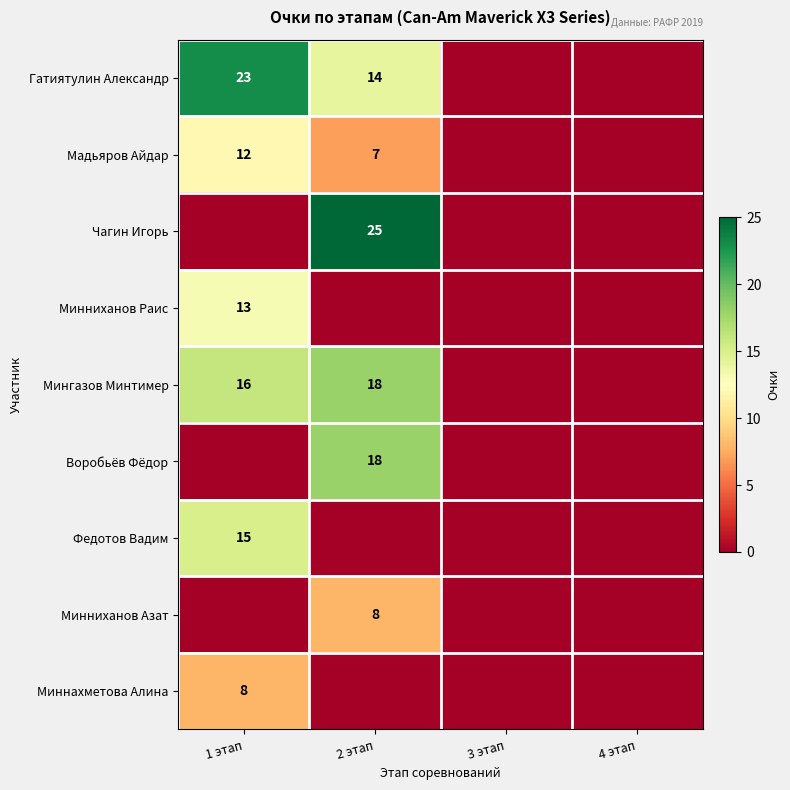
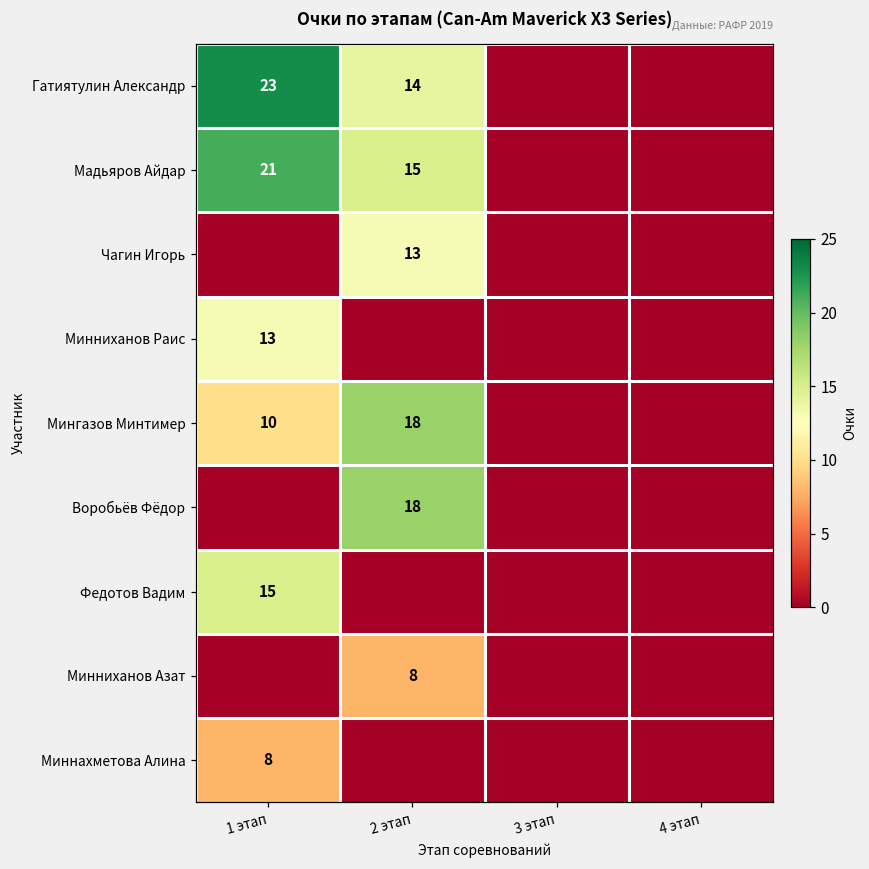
  {
    "Гатиятулин Александр": {
      "1 этап": 23,
      "2 этап": 14
    },
    "Мадьяров Айдар": {
-     "1 этап": 12,
-     "2 этап": 7
+     "1 этап": 21,
+     "2 этап": 15
    },
    "Чагин Игорь": {
-     "2 этап": 25
+     "2 этап": 13
    },
    "Минниханов Раис": {
      "1 этап": 13
    },
    "Мингазов Минтимер": {
-     "1 этап": 16,
+     "1 этап": 10,
      "2 этап": 18
    },
    "Воробьёв Фёдор": {
      "2 этап": 18
    },
    "Федотов Вадим": {
      "1 этап": 15
    },
    "Минниханов Азат": {
      "2 этап": 8
    },
    "Миннахметова Алина": {
      "1 этап": 8
    }
  }
